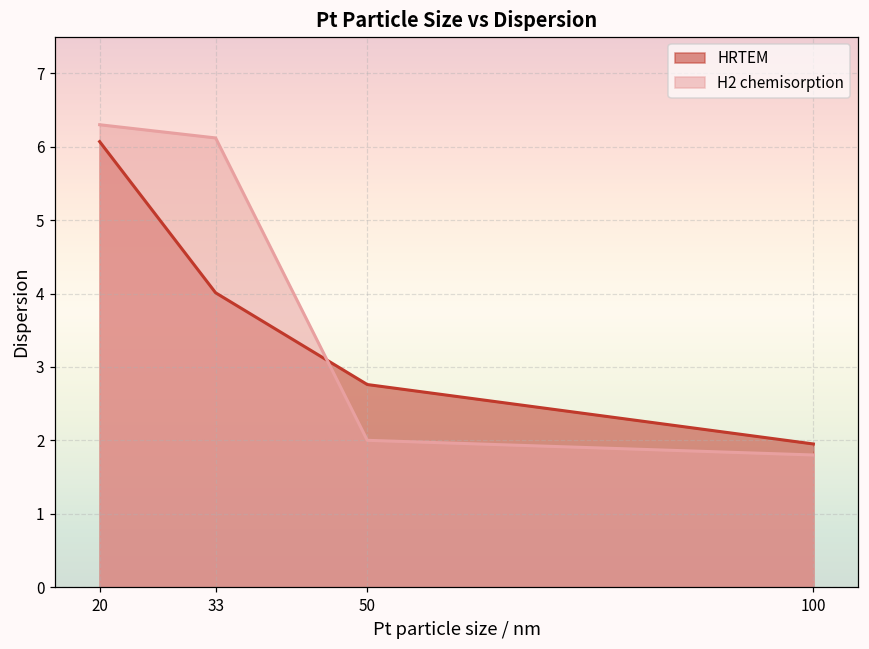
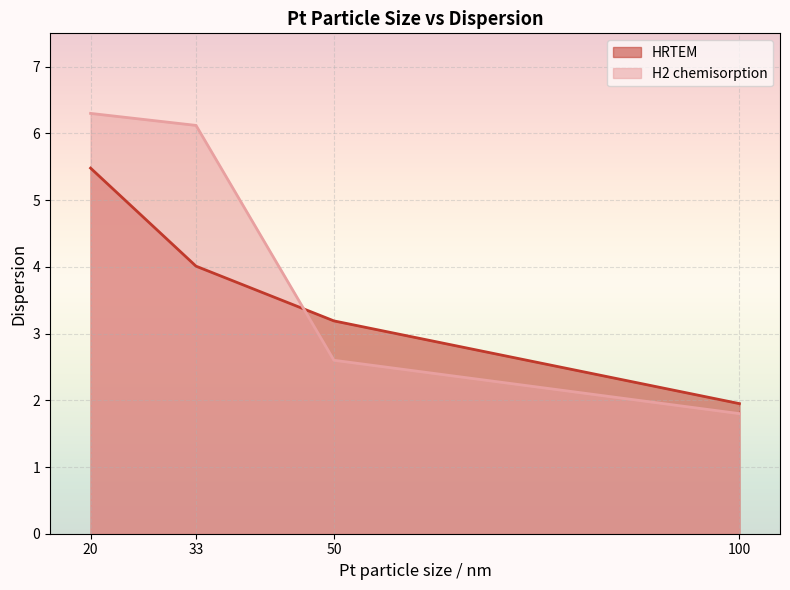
  {
    "HRTEM": {
-     "20": 6.1,
+     "20": 5.5,
      "33": 4.0,
-     "50": 2.8,
+     "50": 3.2,
      "100": 2.0
    },
    "H2 chemisorption": {
      "20": 6.3,
      "33": 6.1,
-     "50": 2.0,
+     "50": 2.6,
      "100": 1.8
    }
  }
